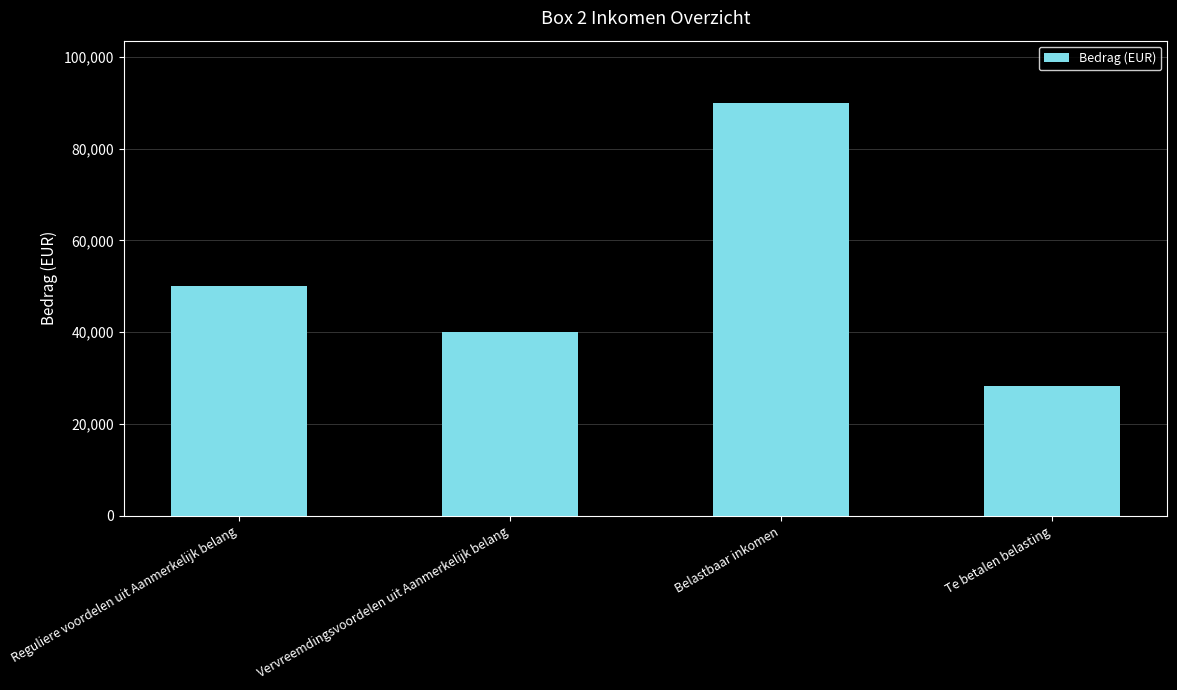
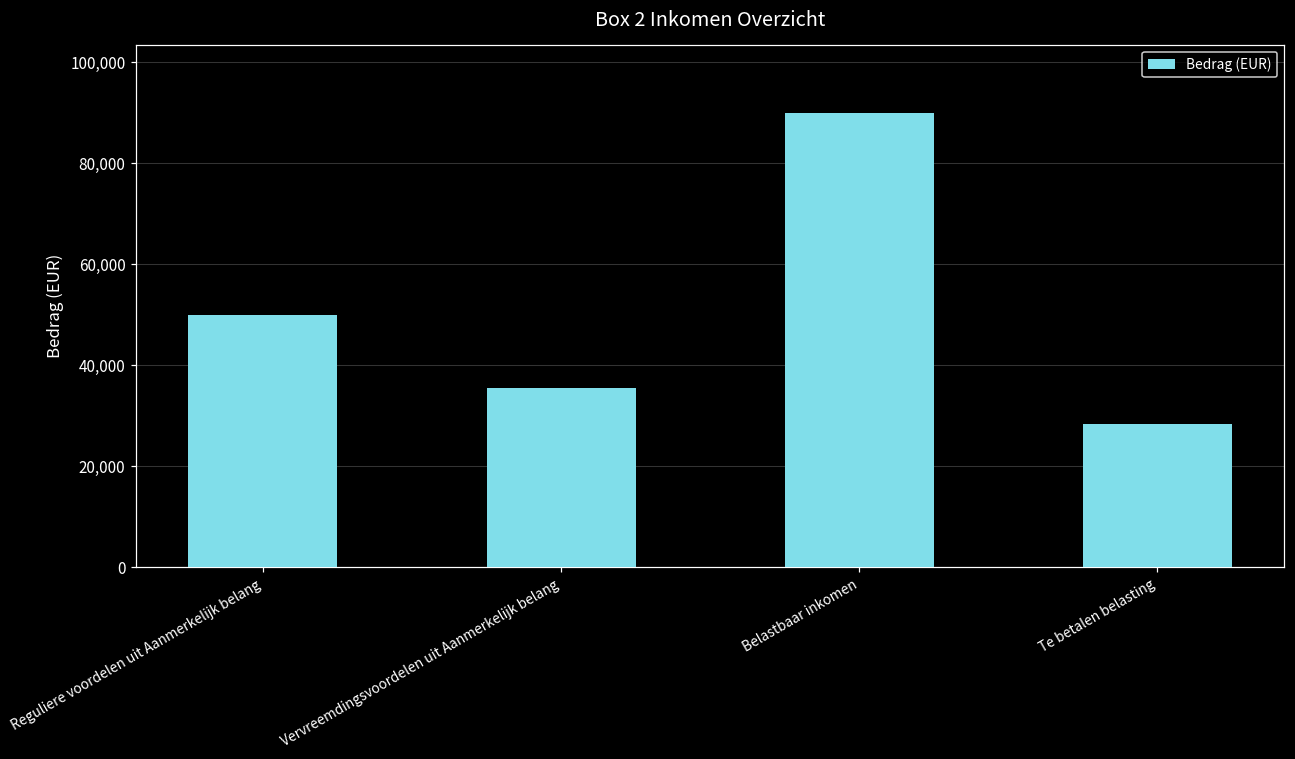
  {
    "Reguliere voordelen uit Aanmerkelijk belang": "50,000",
-   "Vervreemdingsvoordelen uit Aanmerkelijk belang": "40,000",
+   "Vervreemdingsvoordelen uit Aanmerkelijk belang": "36,000",
    "Belastbaar inkomen": "90,000",
    "Te betalen belasting": "28,000"
  }
